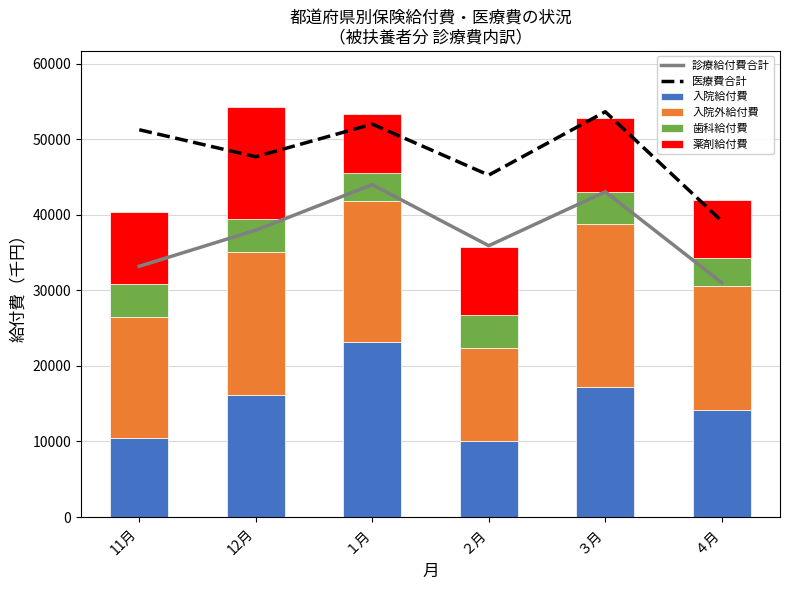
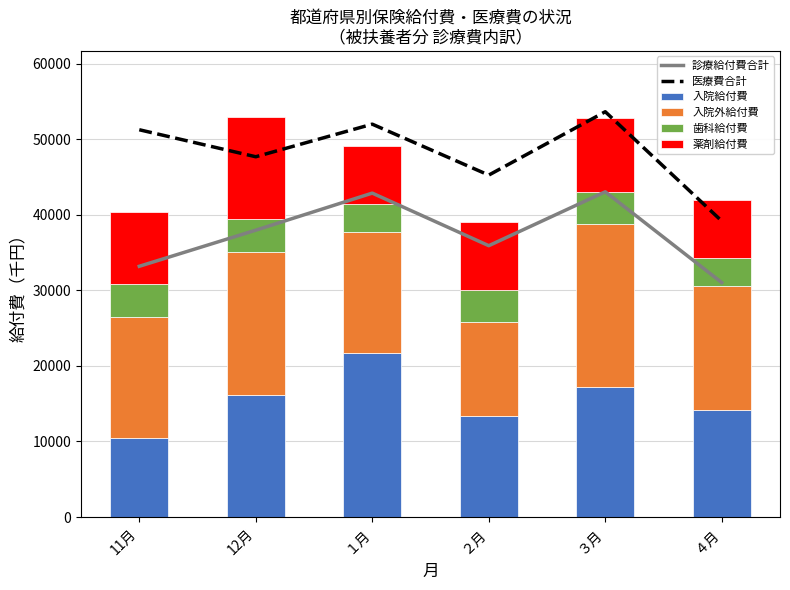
  {
    "診療給付費合計": {
      "11月": 33000,
      "12月": 38000,
-     "１月": 44000,
+     "１月": 43000,
      "２月": 36000,
      "３月": 43000,
      "４月": 31000
    },
    "入院給付費": {
      "11月": 10000,
      "12月": 16000,
-     "１月": 23000,
-     "２月": 10000,
+     "１月": 22000,
+     "２月": 13000,
      "３月": 17000,
      "４月": 14000
    },
    "医療費合計": {
      "11月": 51000,
      "12月": 48000,
      "１月": 52000,
      "２月": 45000,
      "３月": 54000,
      "４月": 39000
    },
    "入院外給付費": {
      "11月": 16000,
      "12月": 19000,
-     "１月": 19000,
+     "１月": 16000,
      "２月": 12000,
      "３月": 22000,
      "４月": 16000
    },
    "歯科給付費": {
      "11月": 4000,
      "12月": 4000,
      "１月": 4000,
      "２月": 4000,
      "３月": 4000,
      "４月": 4000
    },
    "薬剤給付費": {
      "11月": 10000,
-     "12月": 15000,
+     "12月": 13000,
      "１月": 8000,
      "２月": 9000,
      "３月": 10000,
      "４月": 8000
    }
  }
